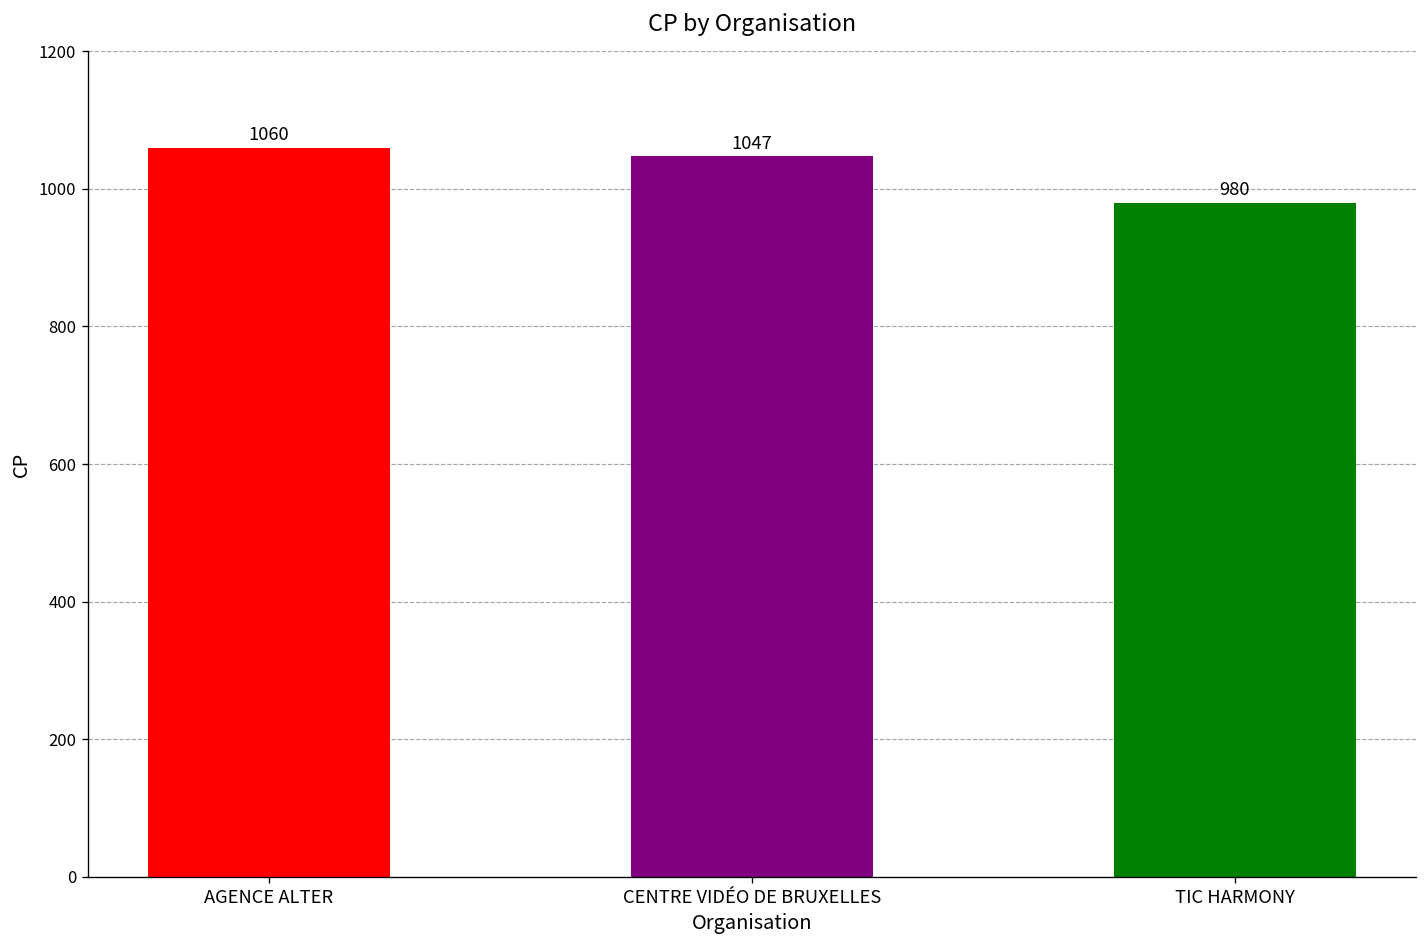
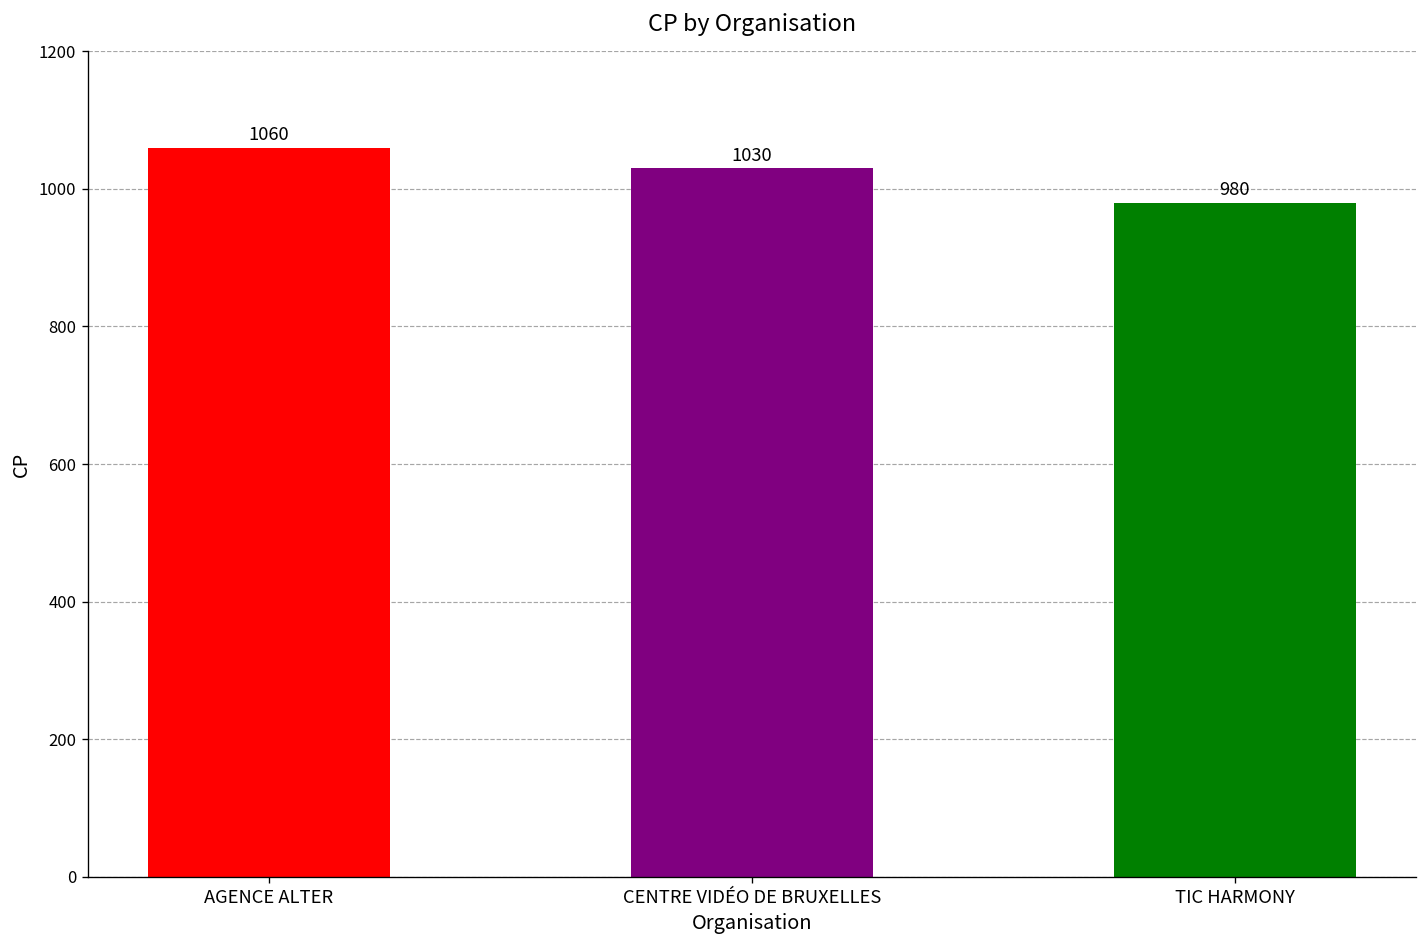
  {
    "AGENCE ALTER": 1060,
-   "CENTRE VIDÉO DE BRUXELLES": 1047,
+   "CENTRE VIDÉO DE BRUXELLES": 1030,
    "TIC HARMONY": 980
  }
